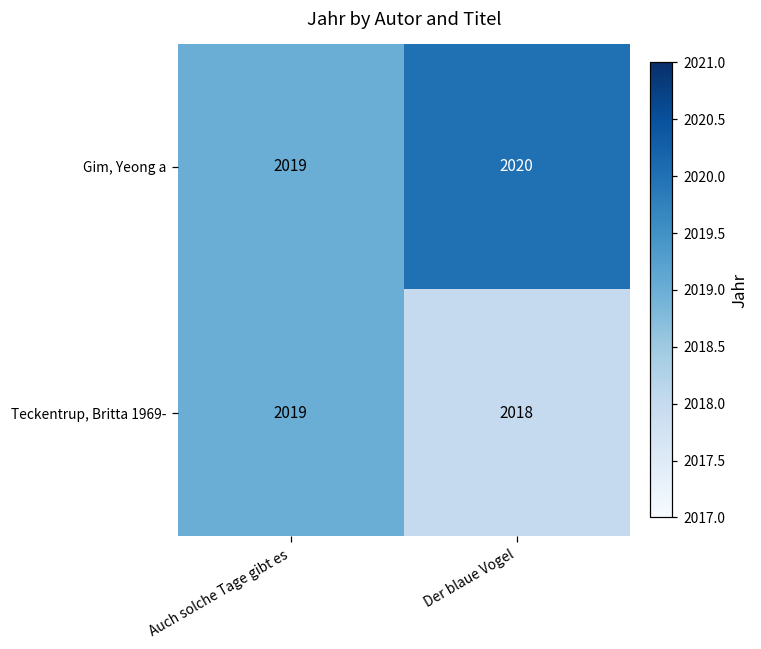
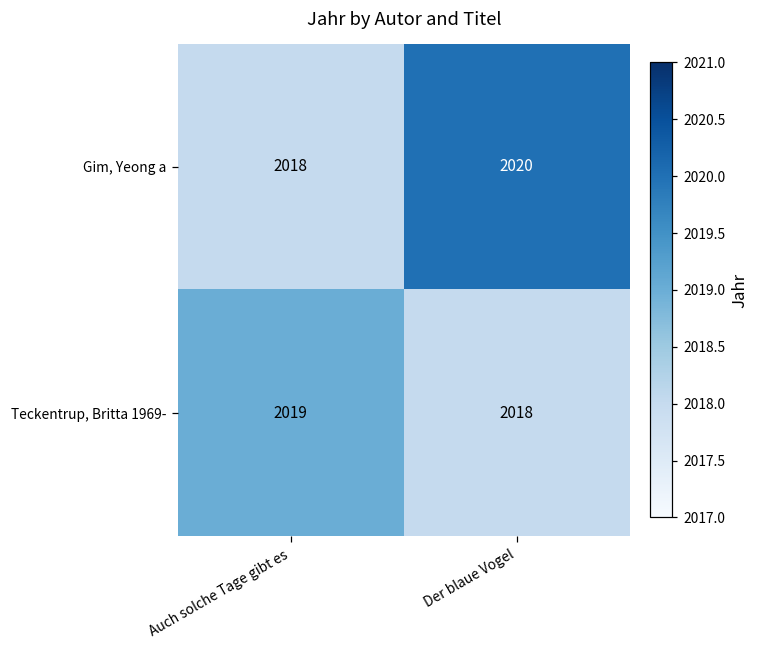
  {
    "Gim, Yeong a": {
-     "Auch solche Tage gibt es": 2019,
+     "Auch solche Tage gibt es": 2018,
      "Der blaue Vogel": 2020
    },
    "Teckentrup, Britta 1969-": {
      "Auch solche Tage gibt es": 2019,
      "Der blaue Vogel": 2018
    }
  }
